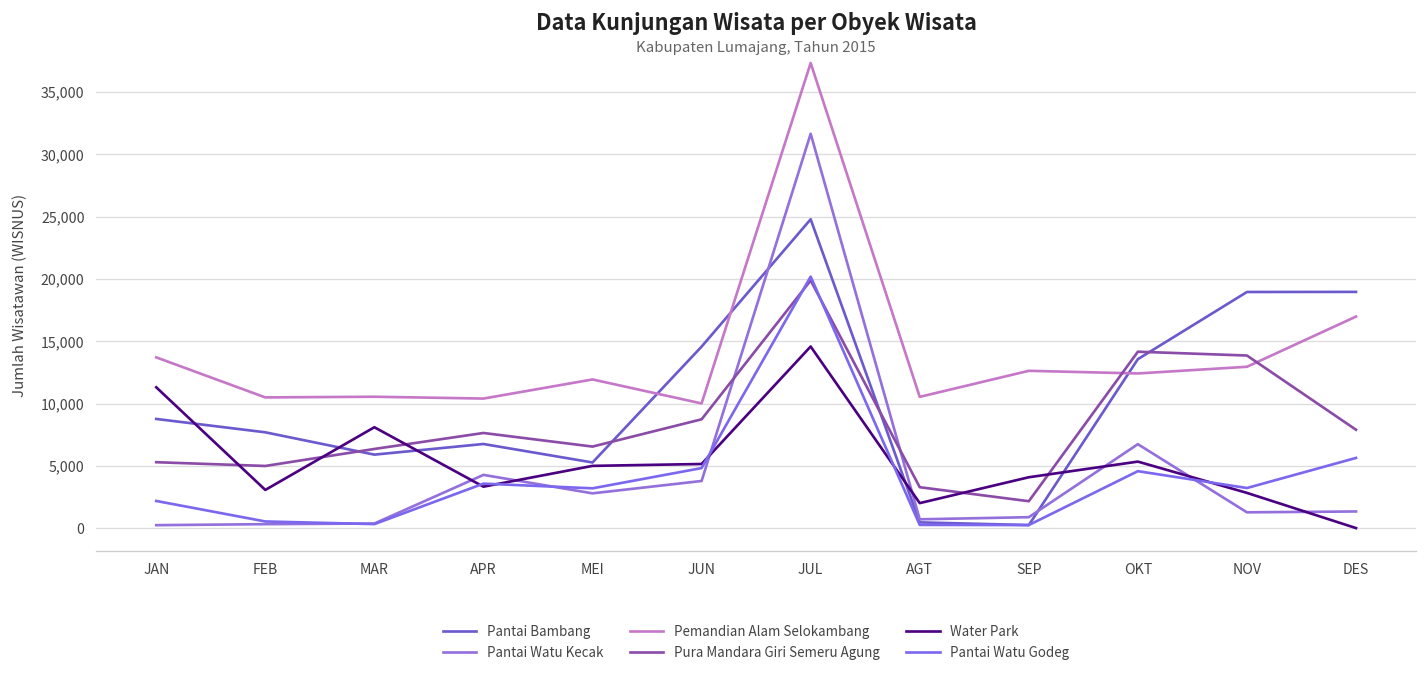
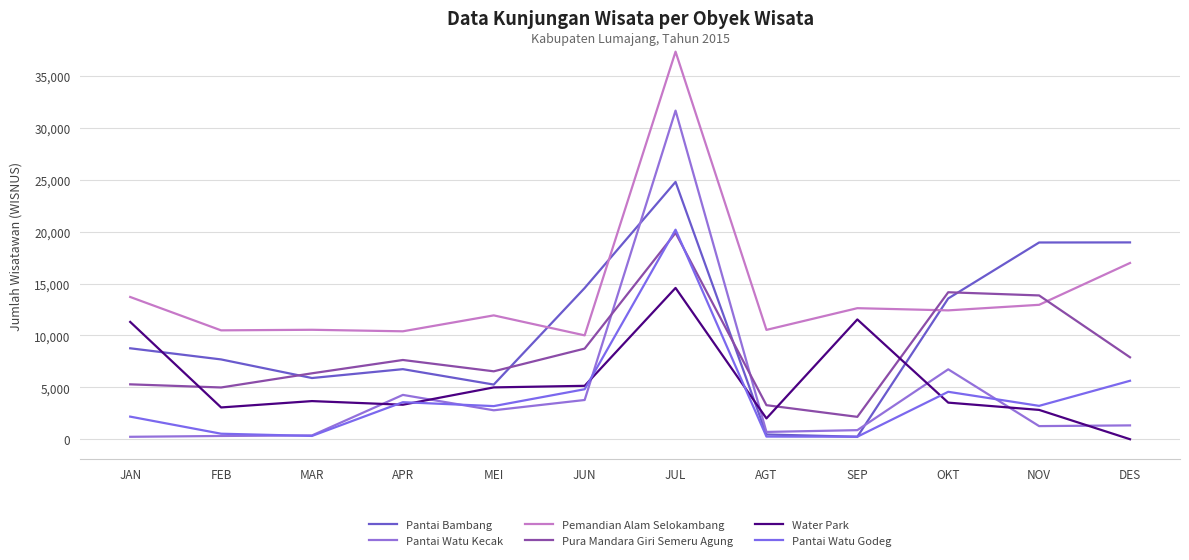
  {
    "Water Park": {
      "JAN": "11,300",
      "FEB": "3,100",
-     "MAR": "8,100",
+     "MAR": "3,700",
      "MEI": "5,000",
      "JUN": "5,100",
      "JUL": "14,600",
      "AGT": "2,000",
-     "SEP": "4,100",
-     "OKT": "5,300",
+     "SEP": "11,500",
+     "OKT": "3,500",
      "NOV": "2,800",
      "DES": "0"
    }
  }
